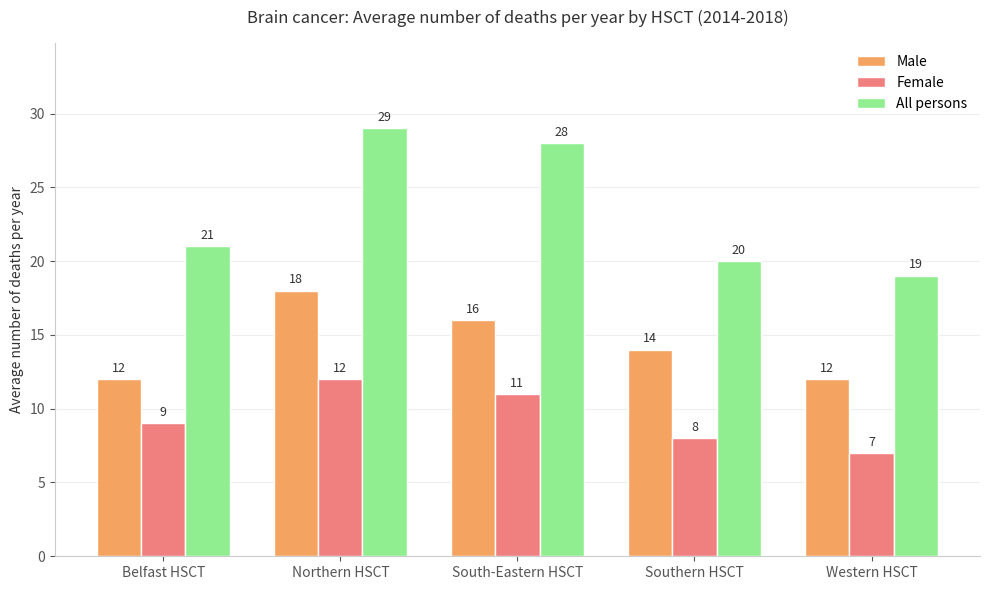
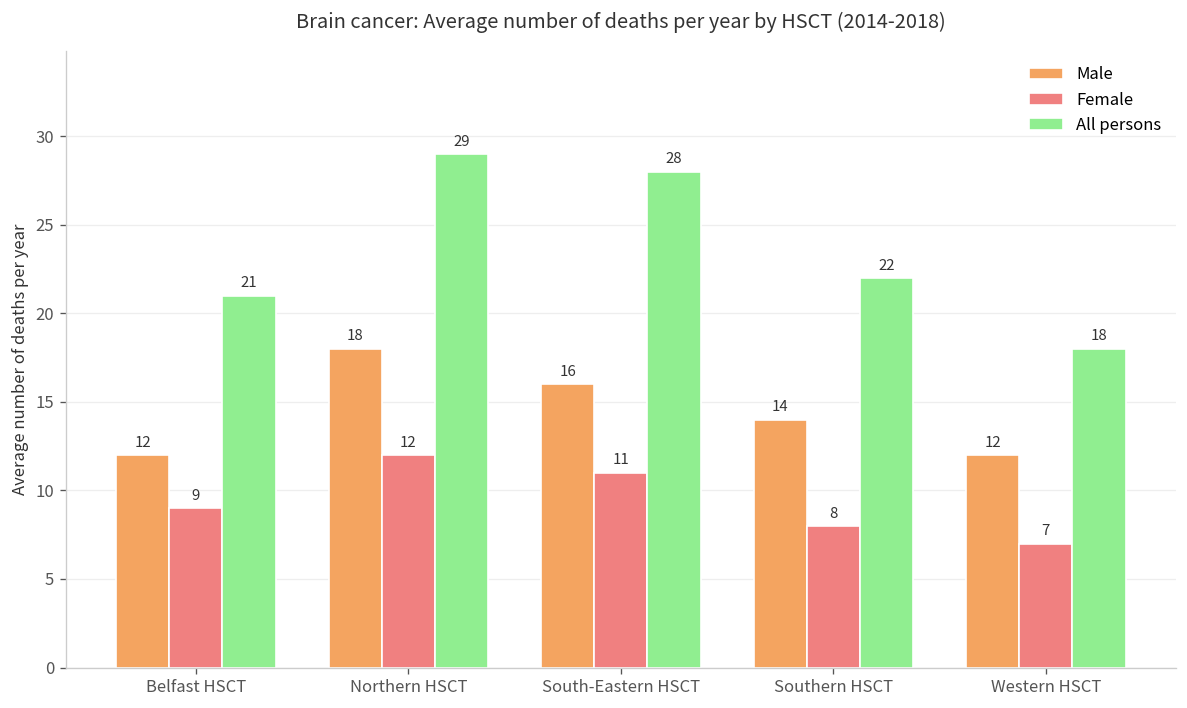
  {
    "All persons": {
      "Belfast HSCT": 21,
      "Northern HSCT": 29,
      "South-Eastern HSCT": 28,
-     "Southern HSCT": 20,
-     "Western HSCT": 19
+     "Southern HSCT": 22,
+     "Western HSCT": 18
    }
  }
